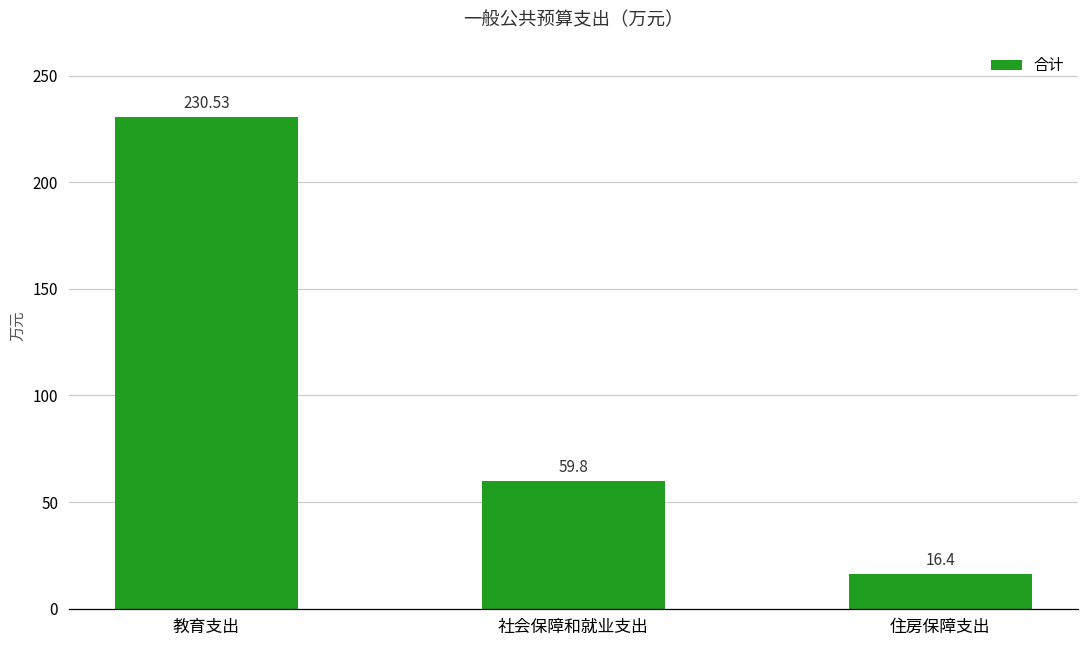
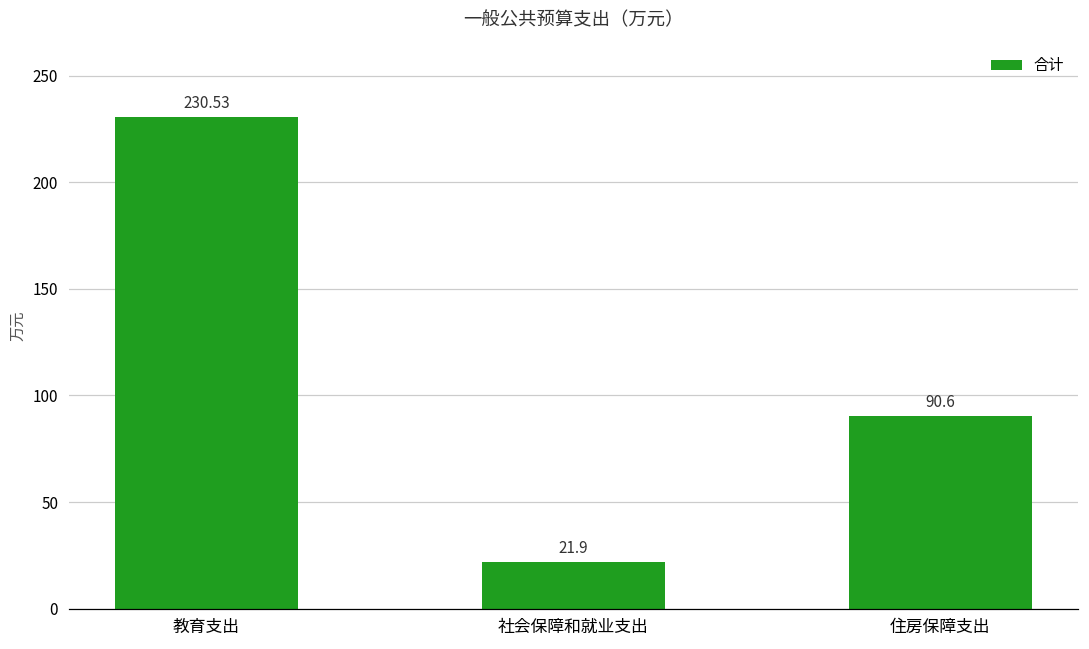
  {
    "教育支出": 230.53,
-   "社会保障和就业支出": 59.8,
-   "住房保障支出": 16.4
+   "社会保障和就业支出": 21.9,
+   "住房保障支出": 90.6
  }
